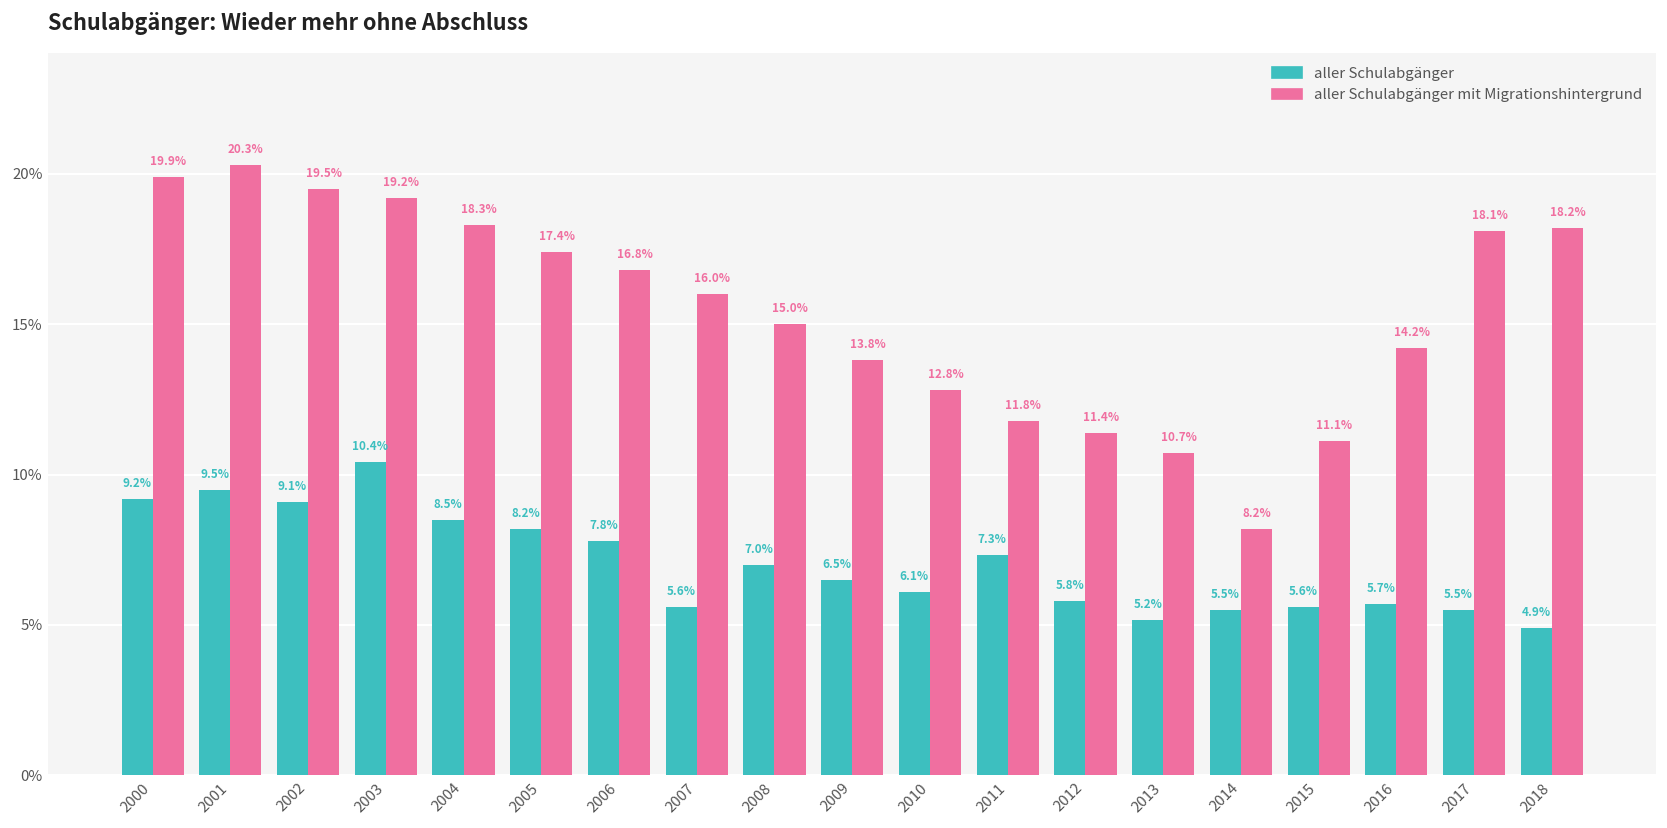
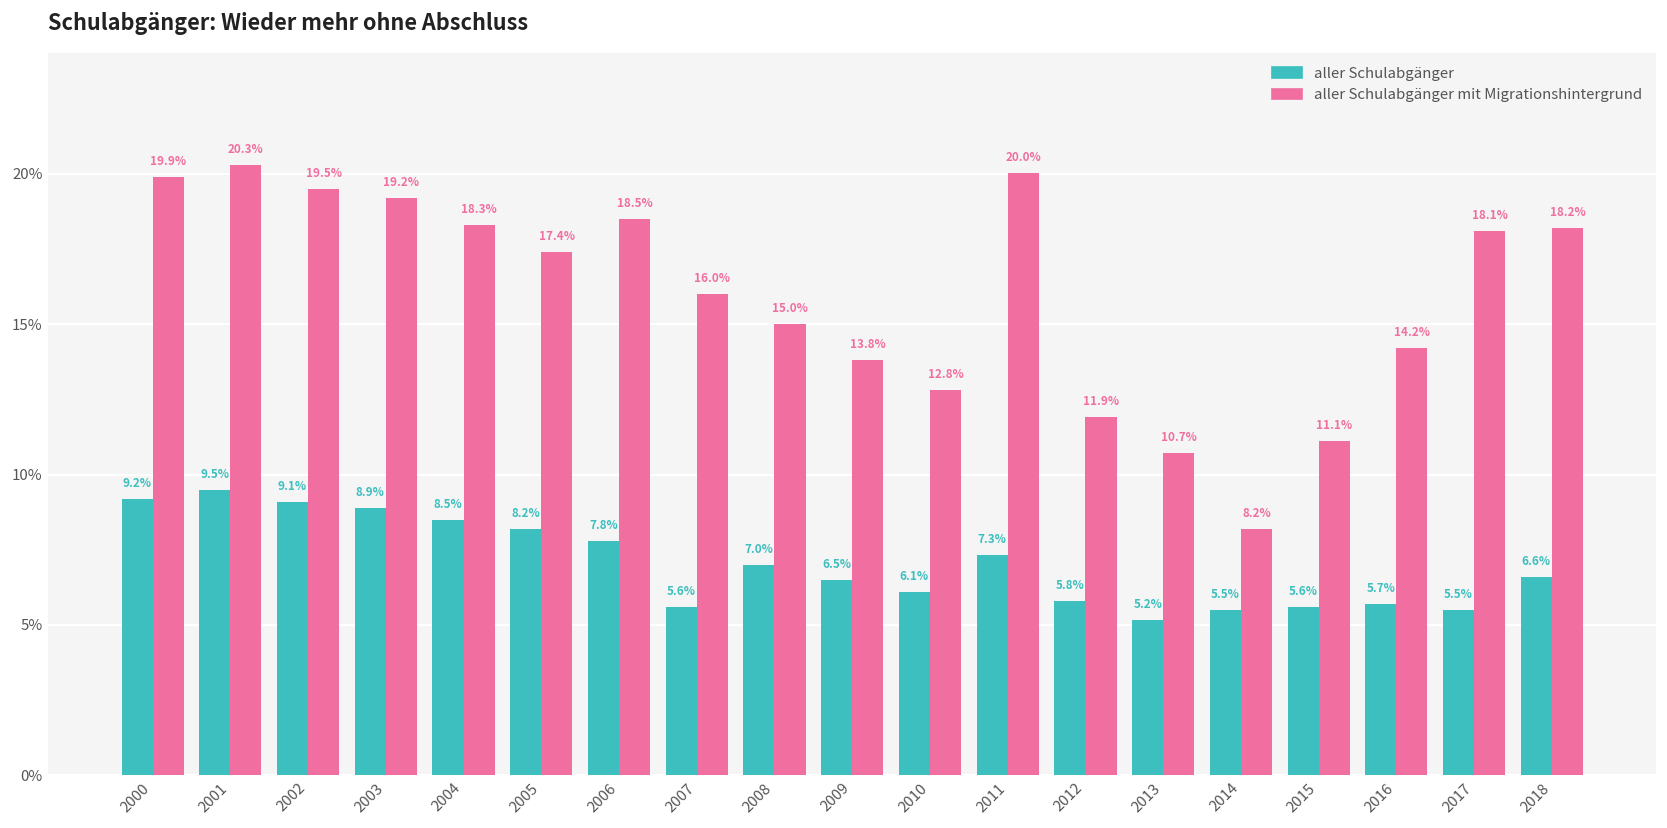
  {
    "aller Schulabgänger": {
      "2000": "9.2%",
      "2001": "9.5%",
      "2002": "9.1%",
-     "2003": "10.4%",
+     "2003": "8.9%",
      "2004": "8.5%",
      "2005": "8.2%",
      "2006": "7.8%",
      "2007": "5.6%",
      "2008": "7.0%",
      "2009": "6.5%",
      "2010": "6.1%",
      "2011": "7.3%",
      "2012": "5.8%",
      "2013": "5.2%",
      "2014": "5.5%",
      "2015": "5.6%",
      "2016": "5.7%",
      "2017": "5.5%",
-     "2018": "4.9%"
+     "2018": "6.6%"
    },
    "aller Schulabgänger mit Migrationshintergrund": {
      "2000": "19.9%",
      "2001": "20.3%",
      "2002": "19.5%",
      "2003": "19.2%",
      "2004": "18.3%",
      "2005": "17.4%",
-     "2006": "16.8%",
+     "2006": "18.5%",
      "2007": "16.0%",
      "2008": "15.0%",
      "2009": "13.8%",
      "2010": "12.8%",
-     "2011": "11.8%",
-     "2012": "11.4%",
+     "2011": "20.0%",
+     "2012": "11.9%",
      "2013": "10.7%",
      "2014": "8.2%",
      "2015": "11.1%",
      "2016": "14.2%",
      "2017": "18.1%",
      "2018": "18.2%"
    }
  }
